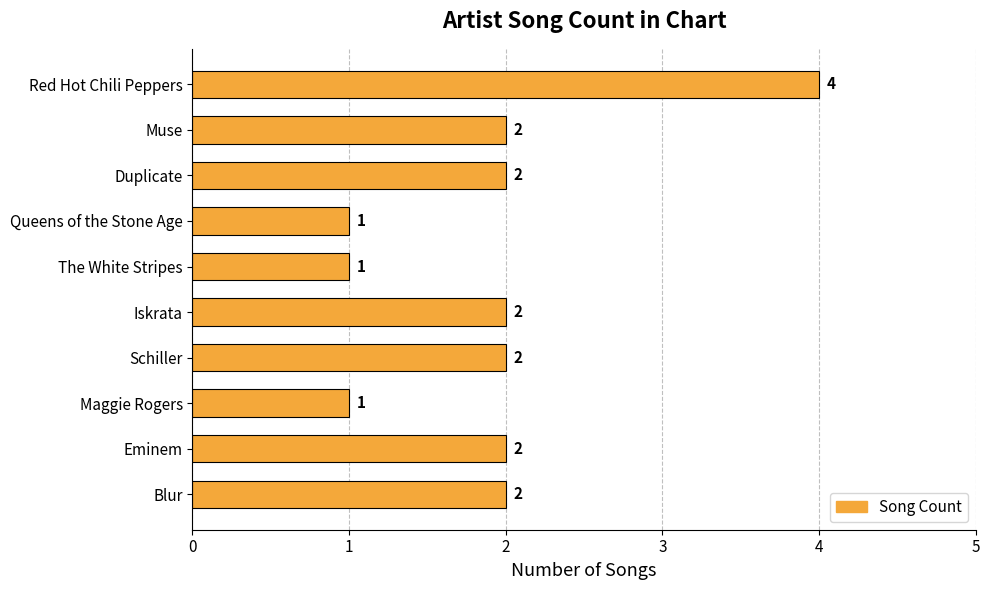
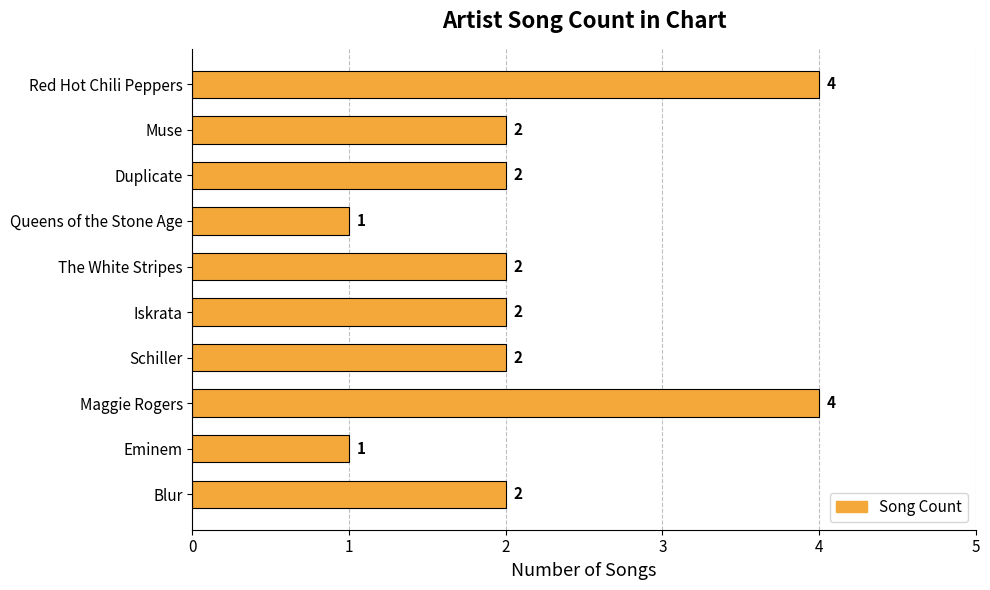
  {
    "Red Hot Chili Peppers": 4,
    "Muse": 2,
    "Duplicate": 2,
    "Queens of the Stone Age": 1,
-   "The White Stripes": 1,
+   "The White Stripes": 2,
    "Iskrata": 2,
    "Schiller": 2,
-   "Maggie Rogers": 1,
-   "Eminem": 2,
+   "Maggie Rogers": 4,
+   "Eminem": 1,
    "Blur": 2
  }
